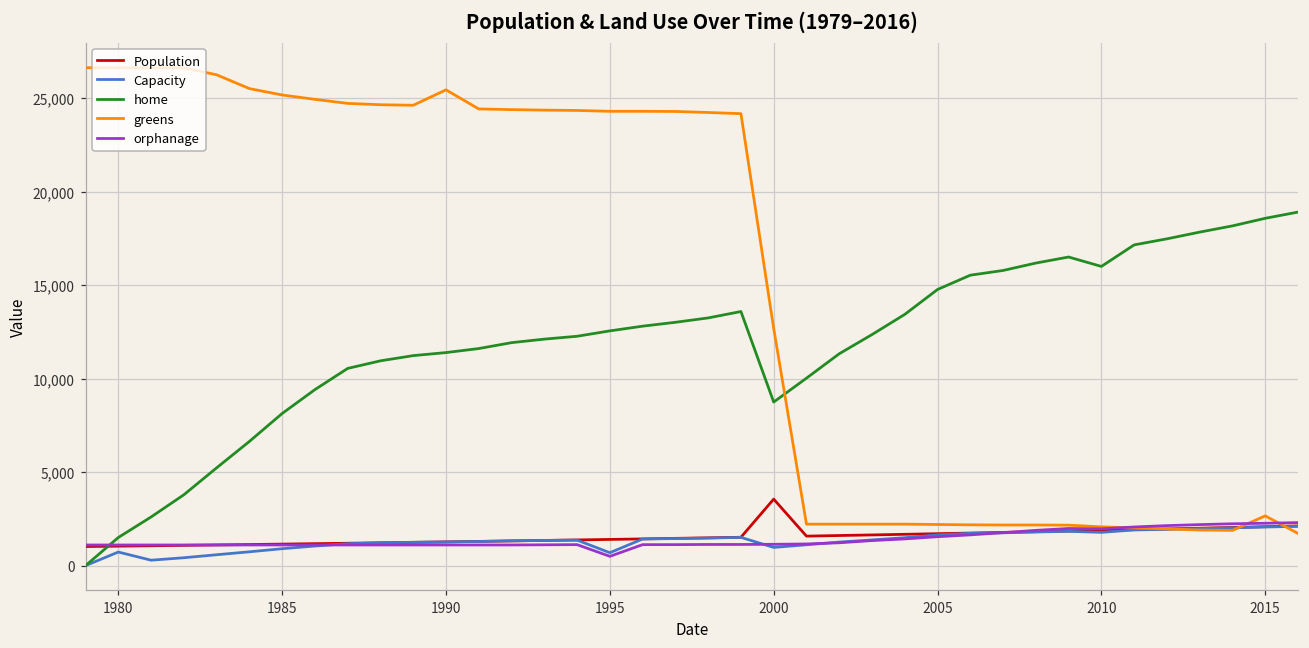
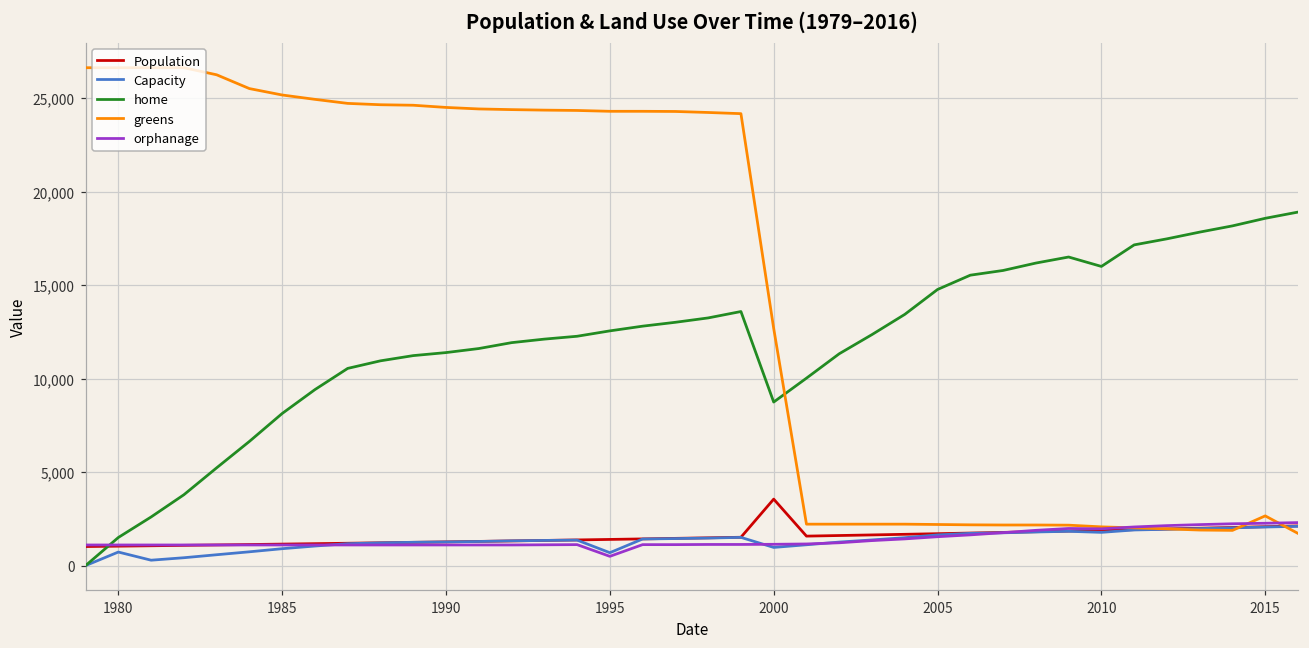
  {
    "Population": {
      "1995": "1,400",
      "2000": "3,600"
    },
    "Capacity": {
      "1980": "700",
      "1985": "900",
      "1995": "700",
      "2000": "1,000"
    },
    "home": {
      "1980": "1,500",
      "1985": "8,100",
      "1990": "11,400",
      "1995": "12,600",
      "2000": "8,700",
      "2005": "14,800",
      "2010": "16,000",
      "2015": "18,600"
    },
    "greens": {
      "1985": "25,200",
-     "1990": "25,400",
+     "1990": "24,500",
      "1995": "24,300",
      "2000": "12,700",
      "2005": "2,200",
      "2015": "2,700"
    },
    "orphanage": {
      "1990": "1,100",
      "1995": "500",
      "2000": "1,100",
      "2015": "2,300"
    }
  }
